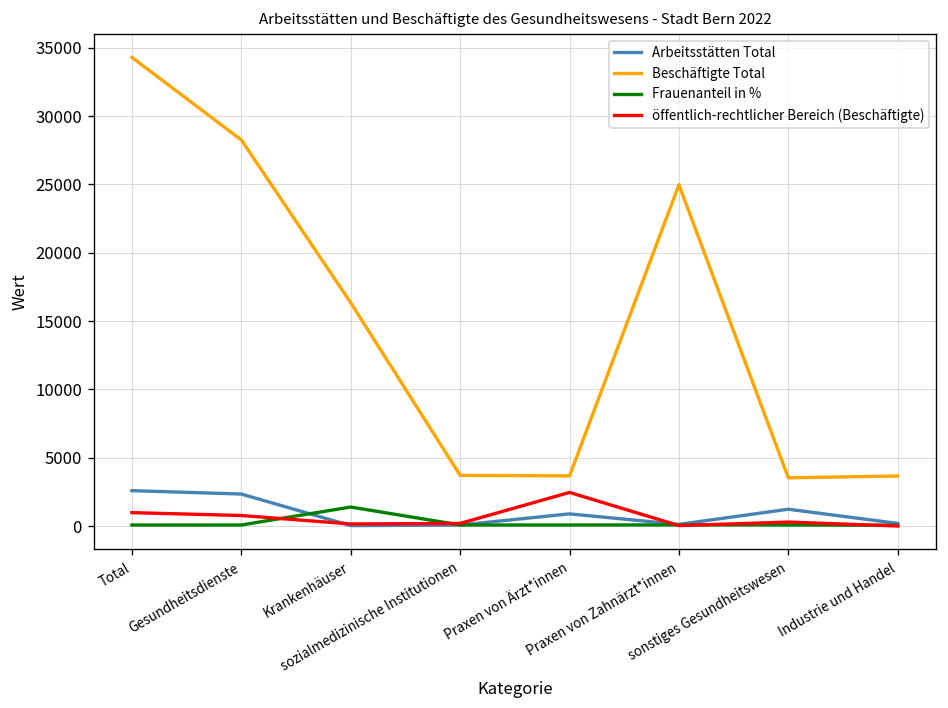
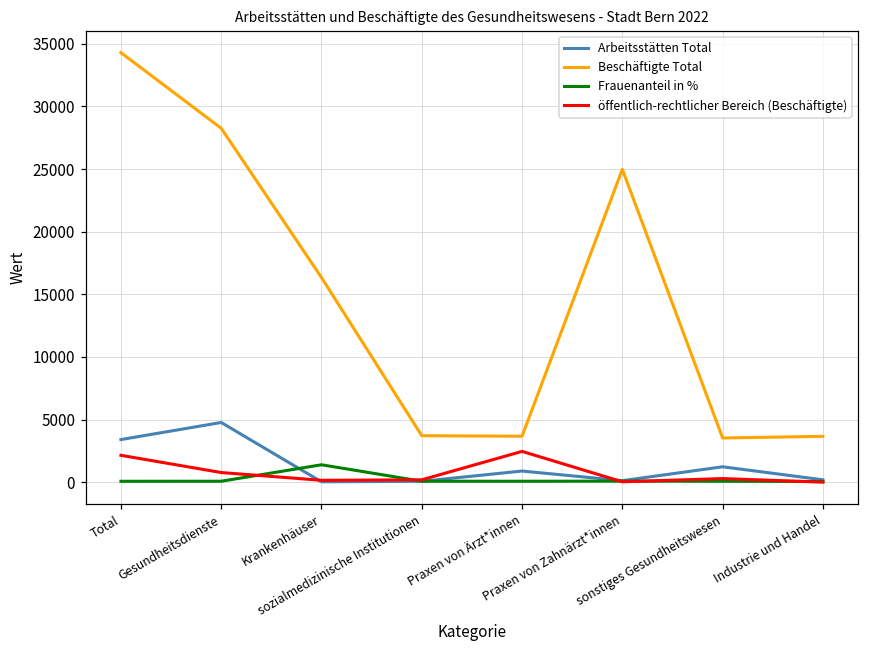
  {
    "Arbeitsstätten Total": {
-     "Total": 2600,
-     "Gesundheitsdienste": 2300,
+     "Total": 3400,
+     "Gesundheitsdienste": 4800,
      "Praxen von Ärzt*innen": 900,
      "sonstiges Gesundheitswesen": 1200
    },
    "Beschäftigte Total": {
      "Total": 34300,
      "Gesundheitsdienste": 28300,
      "Krankenhäuser": 16300,
      "sozialmedizinische Institutionen": 3700,
      "Praxen von Ärzt*innen": 3700,
      "Praxen von Zahnärzt*innen": 25000,
      "sonstiges Gesundheitswesen": 3500,
      "Industrie und Handel": 3700
    },
    "Frauenanteil in %": {
      "Total": 100,
      "Gesundheitsdienste": 100,
      "Krankenhäuser": 1400,
      "Praxen von Ärzt*innen": 100
    },
    "öffentlich-rechtlicher Bereich (Beschäftigte)": {
-     "Total": 1000,
+     "Total": 2100,
      "Gesundheitsdienste": 800,
      "Praxen von Ärzt*innen": 2500
    }
  }
